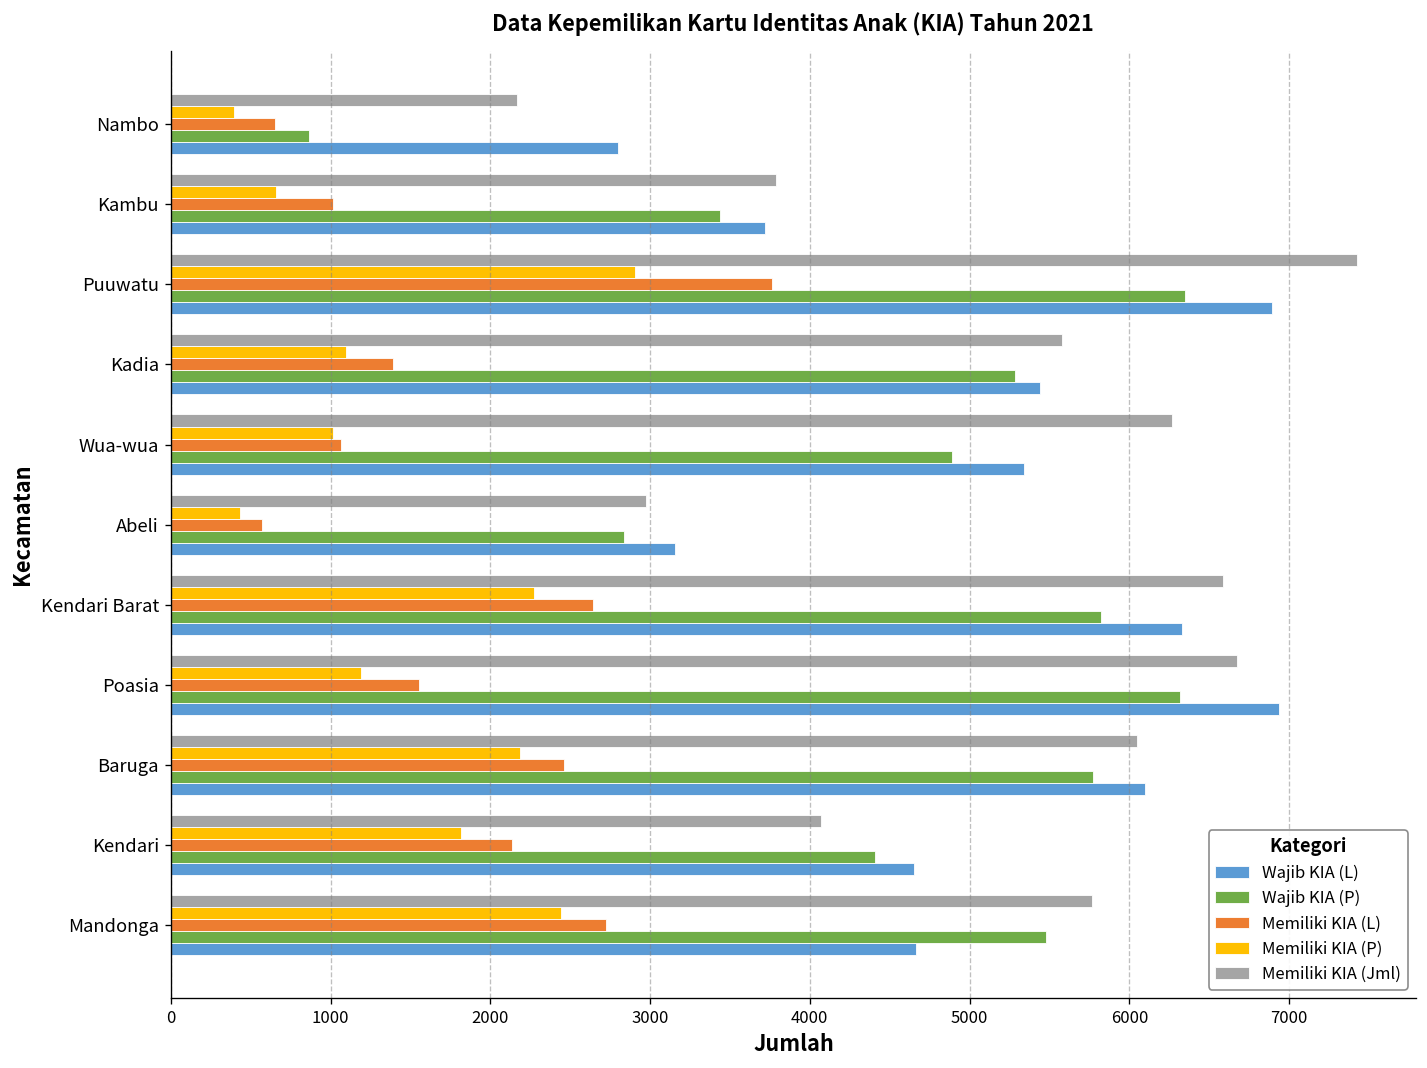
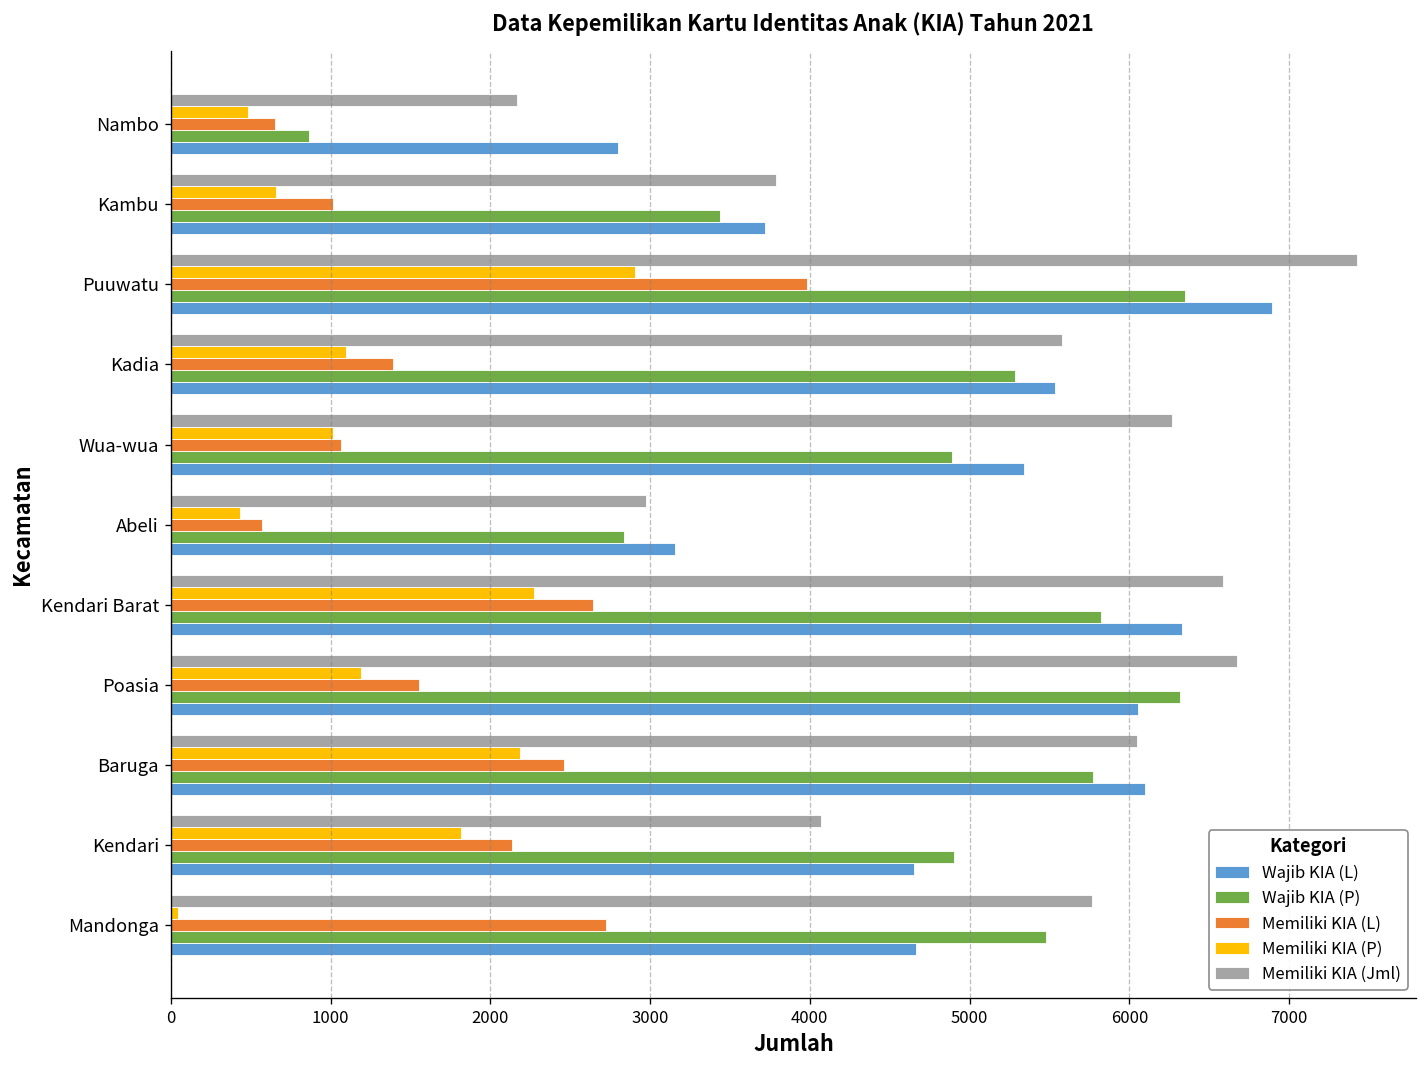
  {
    "Wajib KIA (L)": {
      "Nambo": 2800,
      "Kambu": 3720,
      "Puuwatu": 6900,
-     "Kadia": 5440,
+     "Kadia": 5530,
      "Wua-wua": 5340,
      "Abeli": 3160,
      "Kendari Barat": 6330,
-     "Poasia": 6940,
+     "Poasia": 6060,
      "Baruga": 6100,
      "Kendari": 4650,
      "Mandonga": 4660
    },
    "Wajib KIA (P)": {
      "Nambo": 870,
      "Kambu": 3440,
      "Puuwatu": 6350,
      "Kadia": 5290,
      "Wua-wua": 4890,
      "Abeli": 2840,
      "Kendari Barat": 5820,
      "Poasia": 6320,
      "Baruga": 5770,
-     "Kendari": 4410,
+     "Kendari": 4900,
      "Mandonga": 5480
    },
    "Memiliki KIA (L)": {
      "Nambo": 650,
      "Kambu": 1010,
-     "Puuwatu": 3760,
+     "Puuwatu": 3980,
      "Kadia": 1390,
      "Wua-wua": 1070,
      "Abeli": 570,
      "Kendari Barat": 2650,
      "Poasia": 1550,
      "Baruga": 2460,
      "Kendari": 2140,
      "Mandonga": 2730
    },
    "Memiliki KIA (P)": {
-     "Nambo": 400,
+     "Nambo": 480,
      "Kambu": 660,
      "Puuwatu": 2910,
      "Kadia": 1100,
      "Wua-wua": 1020,
      "Abeli": 440,
      "Kendari Barat": 2270,
      "Poasia": 1190,
      "Baruga": 2180,
      "Kendari": 1820,
-     "Mandonga": 2440
+     "Mandonga": 40
    },
    "Memiliki KIA (Jml)": {
      "Nambo": 2170,
      "Kambu": 3790,
      "Puuwatu": 7420,
      "Kadia": 5580,
      "Wua-wua": 6270,
      "Abeli": 2970,
      "Kendari Barat": 6590,
      "Poasia": 6680,
      "Baruga": 6050,
      "Kendari": 4070,
      "Mandonga": 5770
    }
  }
